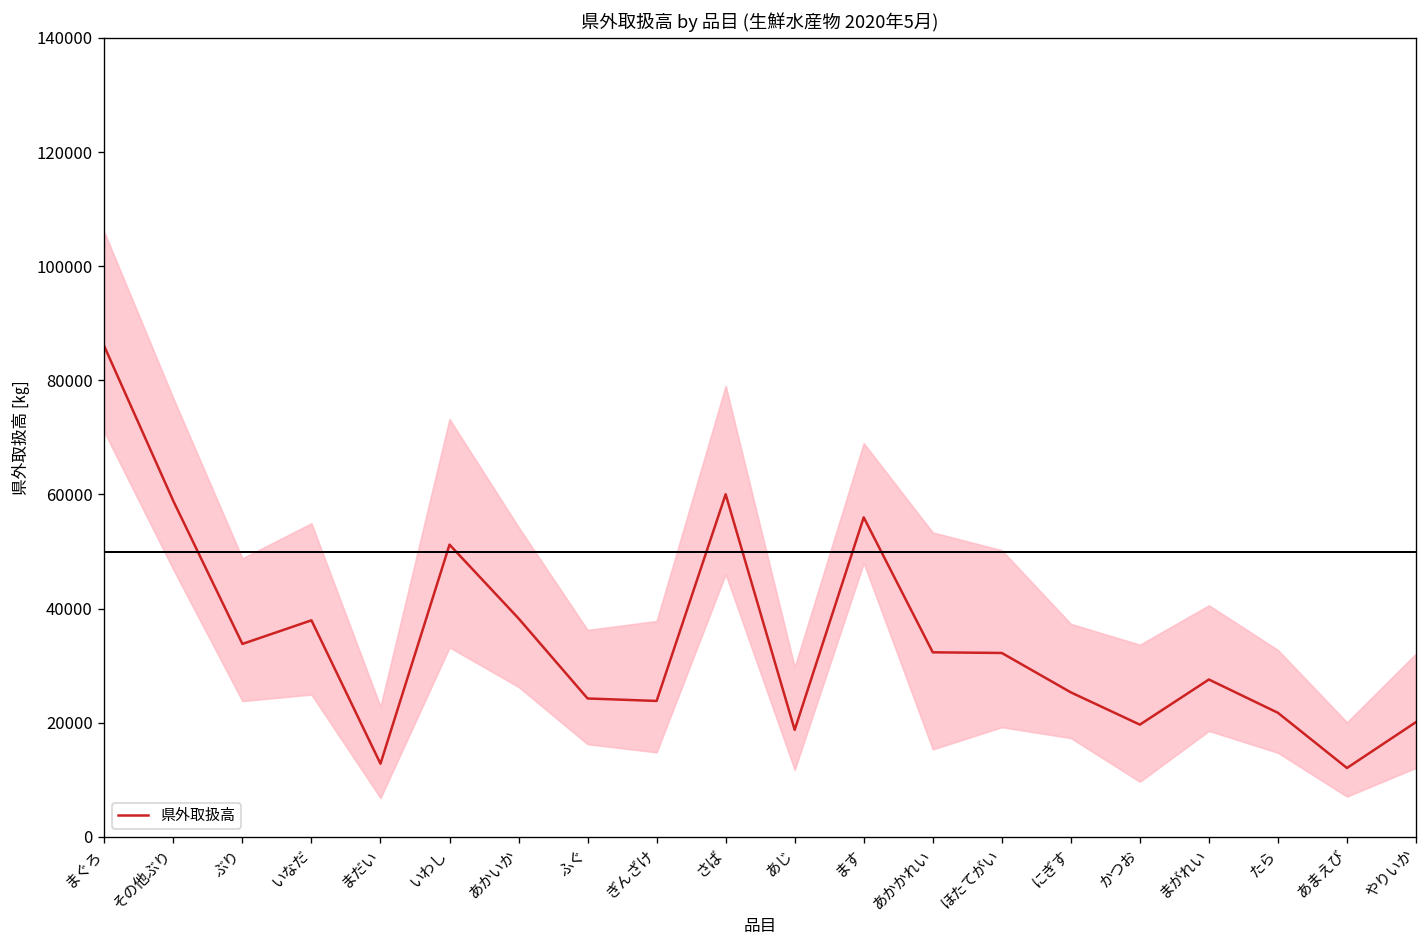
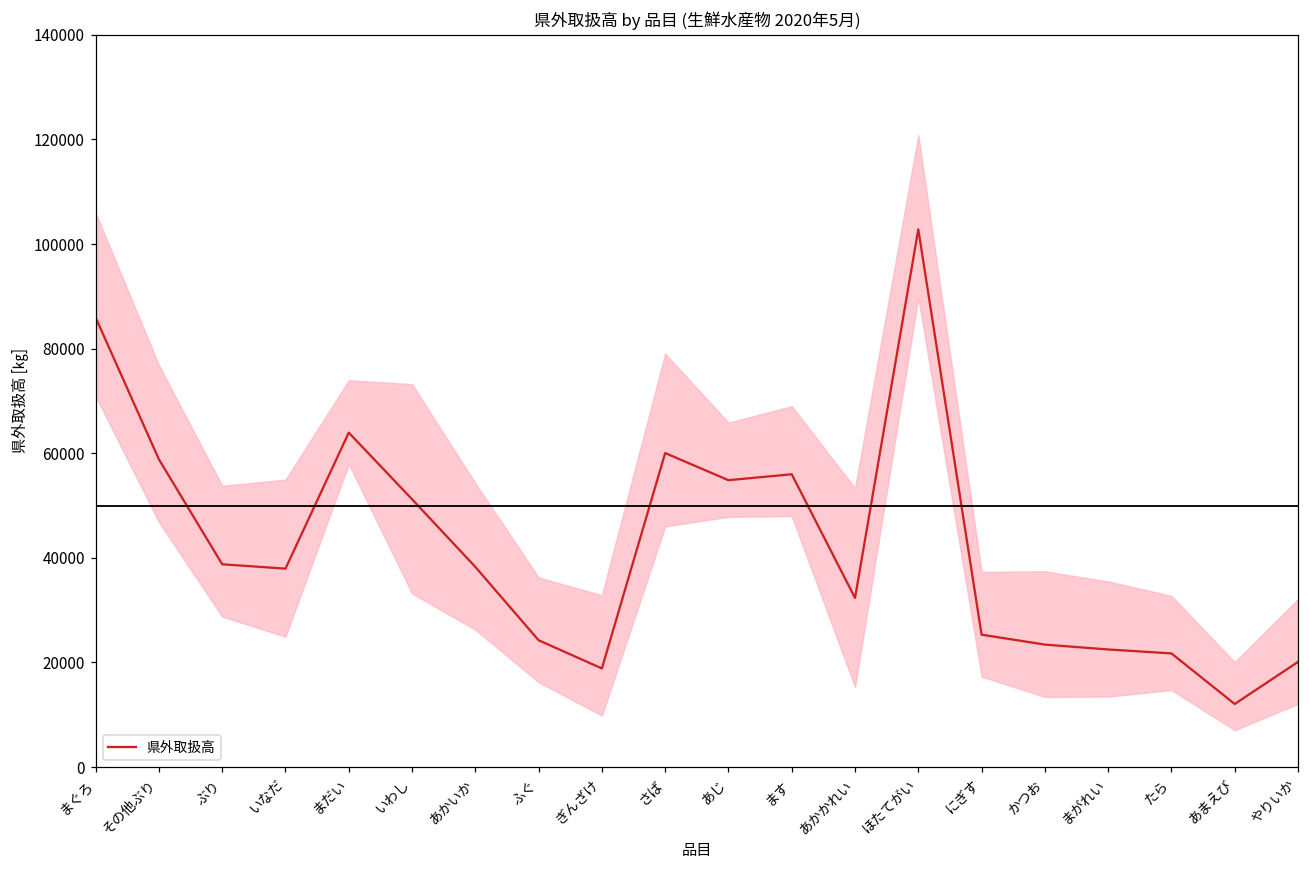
  {
    "県外取扱高": {
      "まぐろ": 86000,
      "その他ぶり": 59000,
-     "ぶり": 34000,
+     "ぶり": 39000,
      "いなだ": 38000,
-     "まだい": 13000,
+     "まだい": 64000,
      "いわし": 51000,
      "あかいか": 38000,
      "ふぐ": 24000,
-     "ぎんざけ": 24000,
+     "ぎんざけ": 19000,
      "さば": 60000,
-     "あじ": 19000,
+     "あじ": 55000,
      "ます": 56000,
      "あかかれい": 32000,
-     "ほたてがい": 32000,
+     "ほたてがい": 103000,
      "にぎす": 25000,
-     "かつお": 20000,
-     "まがれい": 28000,
+     "かつお": 23000,
+     "まがれい": 22000,
      "たら": 22000,
      "あまえび": 12000,
      "やりいか": 20000
    }
  }
